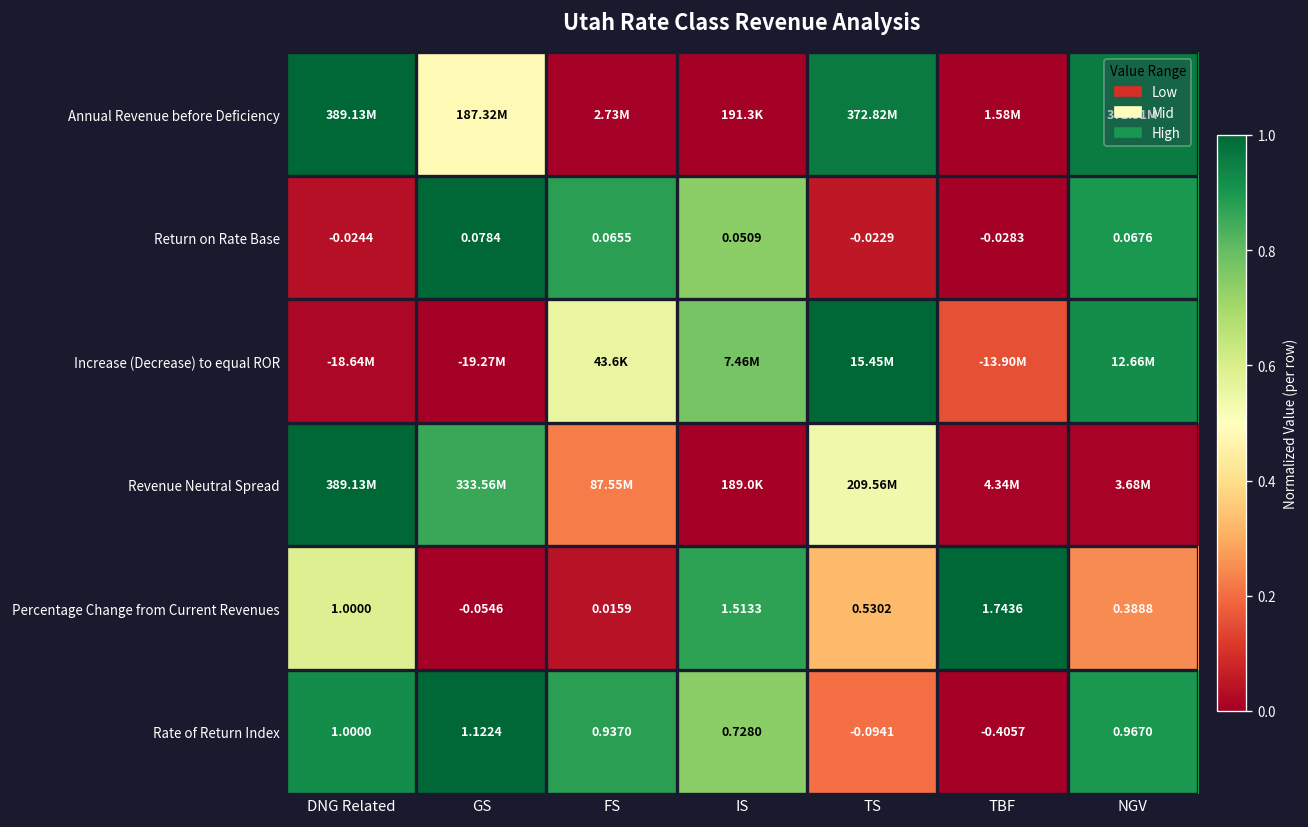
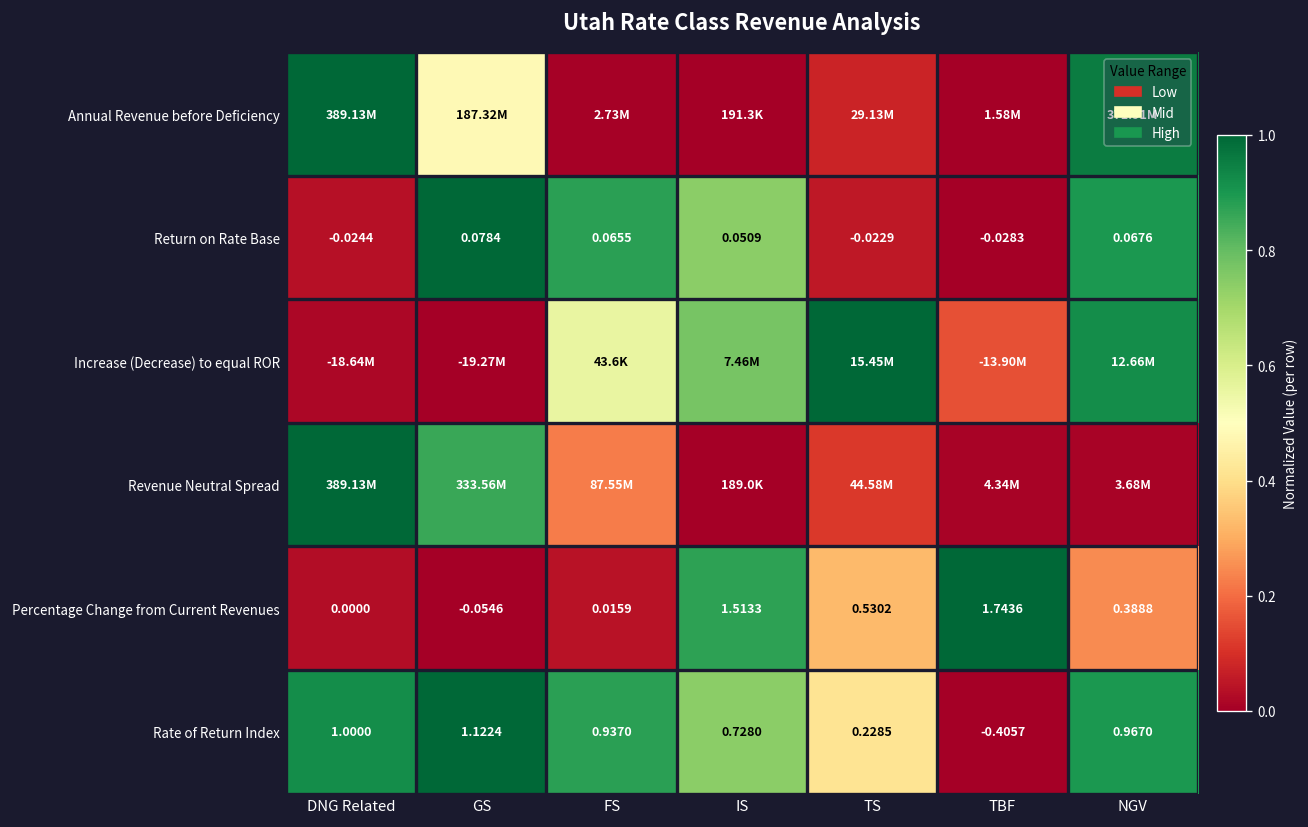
  {
    "Annual Revenue before Deficiency": {
      "DNG Related": "389.13M",
      "GS": "187.32M",
      "FS": "2.73M",
      "IS": "191.3K",
-     "TS": "372.82M",
+     "TS": "29.13M",
      "TBF": "1.58M"
    },
    "Return on Rate Base": {
      "DNG Related": "-0.0244",
      "GS": "0.0784",
      "FS": "0.0655",
      "IS": "0.0509",
      "TS": "-0.0229",
      "TBF": "-0.0283",
      "NGV": "0.0676"
    },
    "Increase (Decrease) to equal ROR": {
      "DNG Related": "-18.64M",
      "GS": "-19.27M",
      "FS": "43.6K",
      "IS": "7.46M",
      "TS": "15.45M",
      "TBF": "-13.90M",
      "NGV": "12.66M"
    },
    "Revenue Neutral Spread": {
      "DNG Related": "389.13M",
      "GS": "333.56M",
      "FS": "87.55M",
      "IS": "189.0K",
-     "TS": "209.56M",
+     "TS": "44.58M",
      "TBF": "4.34M",
      "NGV": "3.68M"
    },
    "Percentage Change from Current Revenues": {
-     "DNG Related": "1.0000",
+     "DNG Related": "0.0000",
      "GS": "-0.0546",
      "FS": "0.0159",
      "IS": "1.5133",
      "TS": "0.5302",
      "TBF": "1.7436",
      "NGV": "0.3888"
    },
    "Rate of Return Index": {
      "DNG Related": "1.0000",
      "GS": "1.1224",
      "FS": "0.9370",
      "IS": "0.7280",
-     "TS": "-0.0941",
+     "TS": "0.2285",
      "TBF": "-0.4057",
      "NGV": "0.9670"
    }
  }
